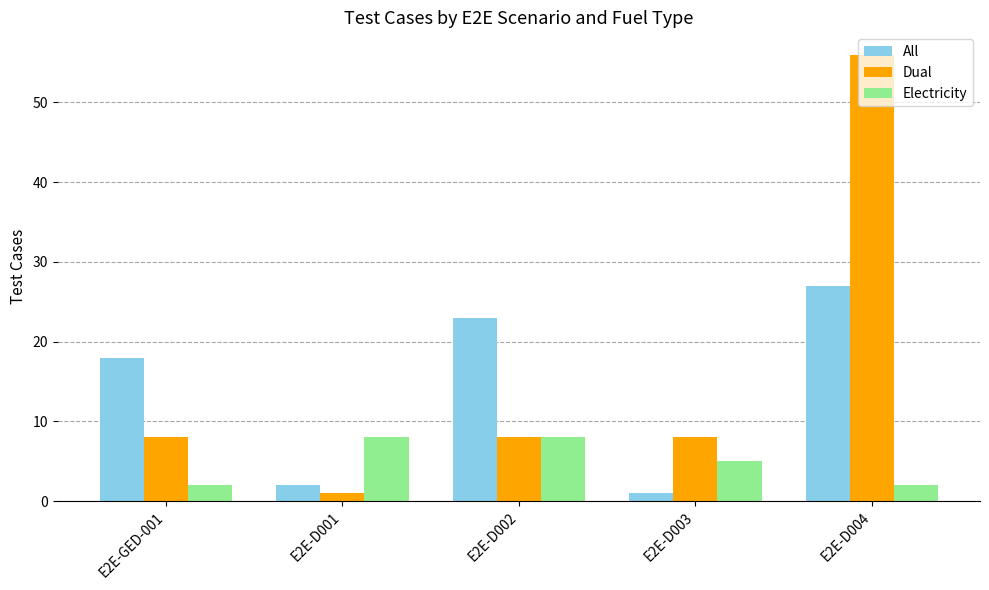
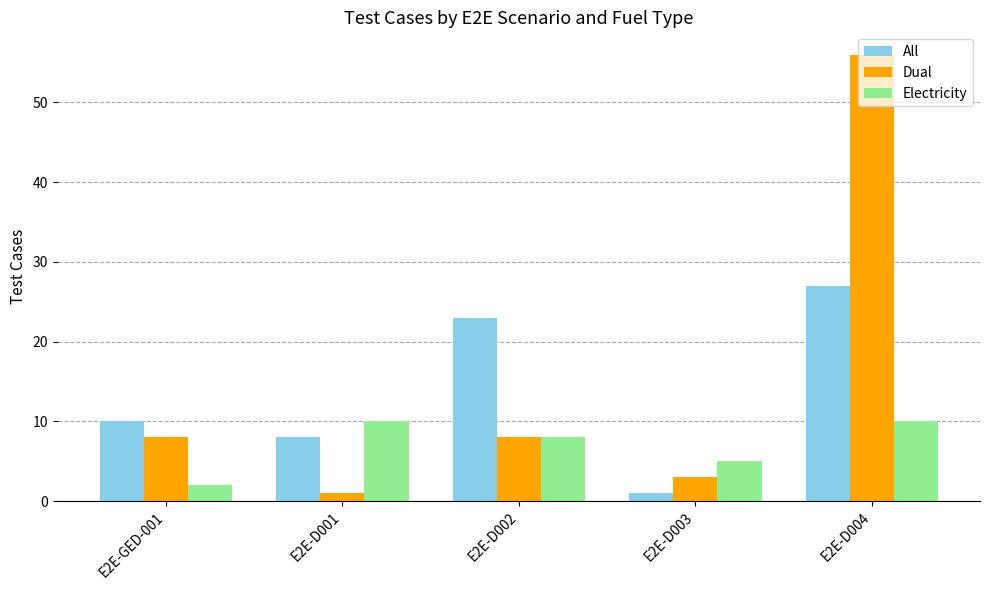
  {
    "All": {
-     "E2E-GED-001": 18,
-     "E2E-D001": 2,
+     "E2E-GED-001": 10,
+     "E2E-D001": 8,
      "E2E-D002": 23,
      "E2E-D003": 1,
      "E2E-D004": 27
    },
    "Dual": {
      "E2E-GED-001": 8,
      "E2E-D001": 1,
      "E2E-D002": 8,
-     "E2E-D003": 8
+     "E2E-D003": 3
    },
    "Electricity": {
      "E2E-GED-001": 2,
-     "E2E-D001": 8,
+     "E2E-D001": 10,
      "E2E-D002": 8,
      "E2E-D003": 5,
-     "E2E-D004": 2
+     "E2E-D004": 10
    }
  }
